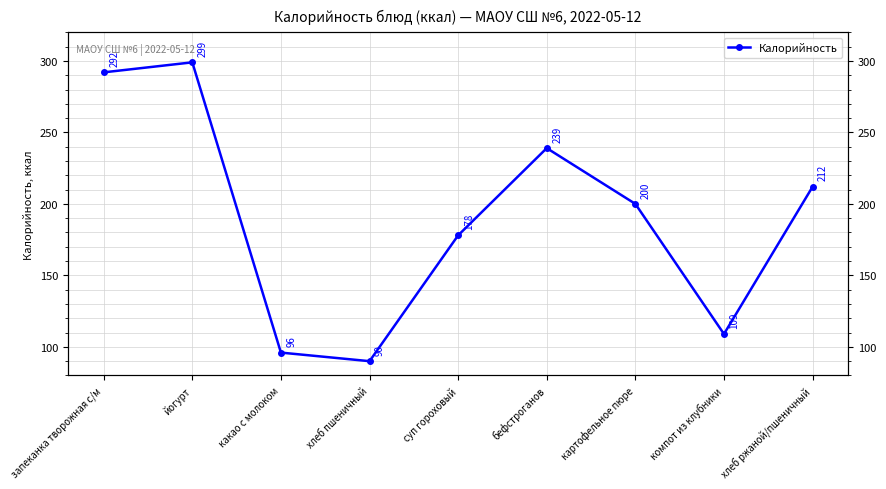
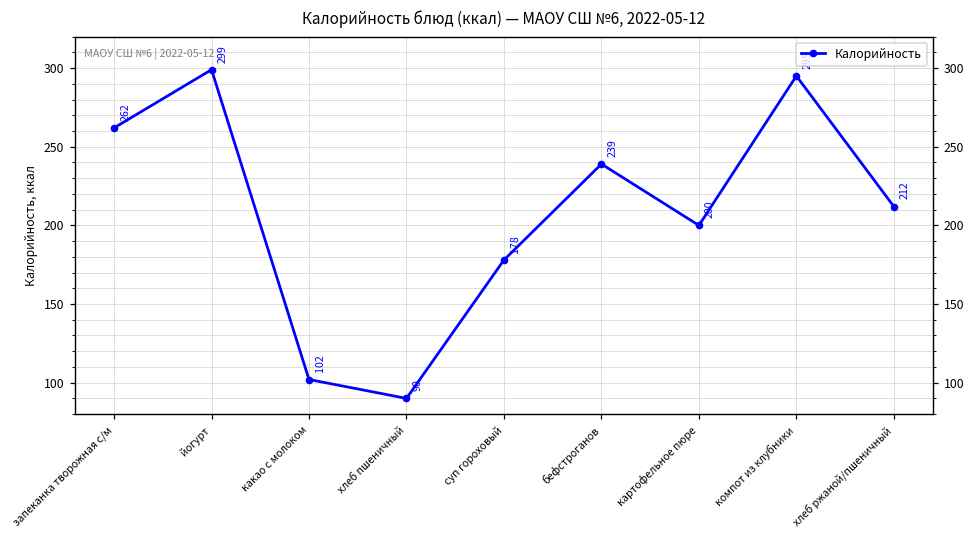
  {
-   "запеканка творожная с/м": 292,
+   "запеканка творожная с/м": 262,
    "йогурт": 299,
-   "какао с молоком": 96,
+   "какао с молоком": 102,
    "хлеб пшеничный": 90,
    "суп гороховый": 178,
    "бефстроганов": 239,
    "картофельное пюре": 200,
-   "компот из клубники": 109,
+   "компот из клубники": 295,
    "хлеб ржаной/пшеничный": 212
  }
